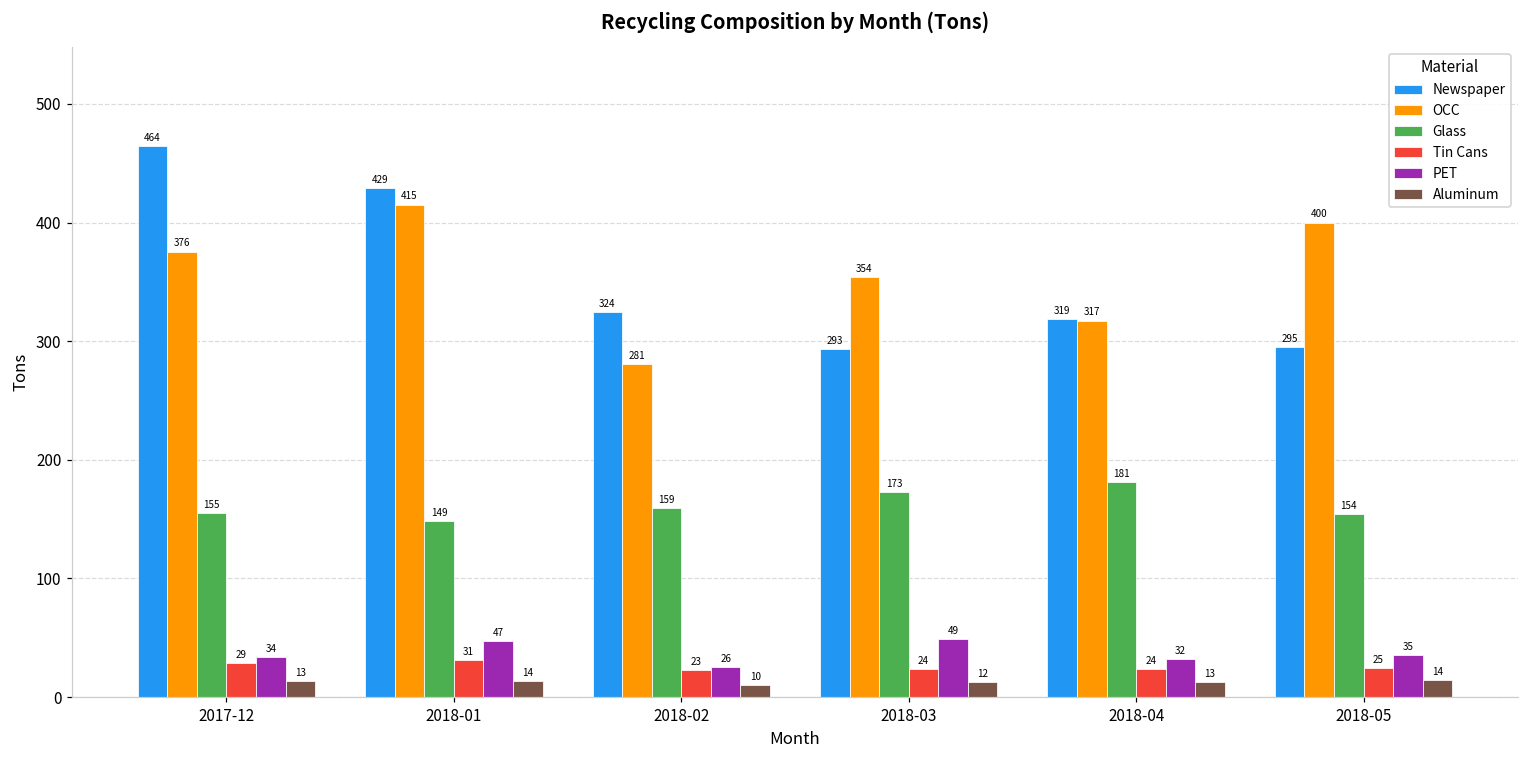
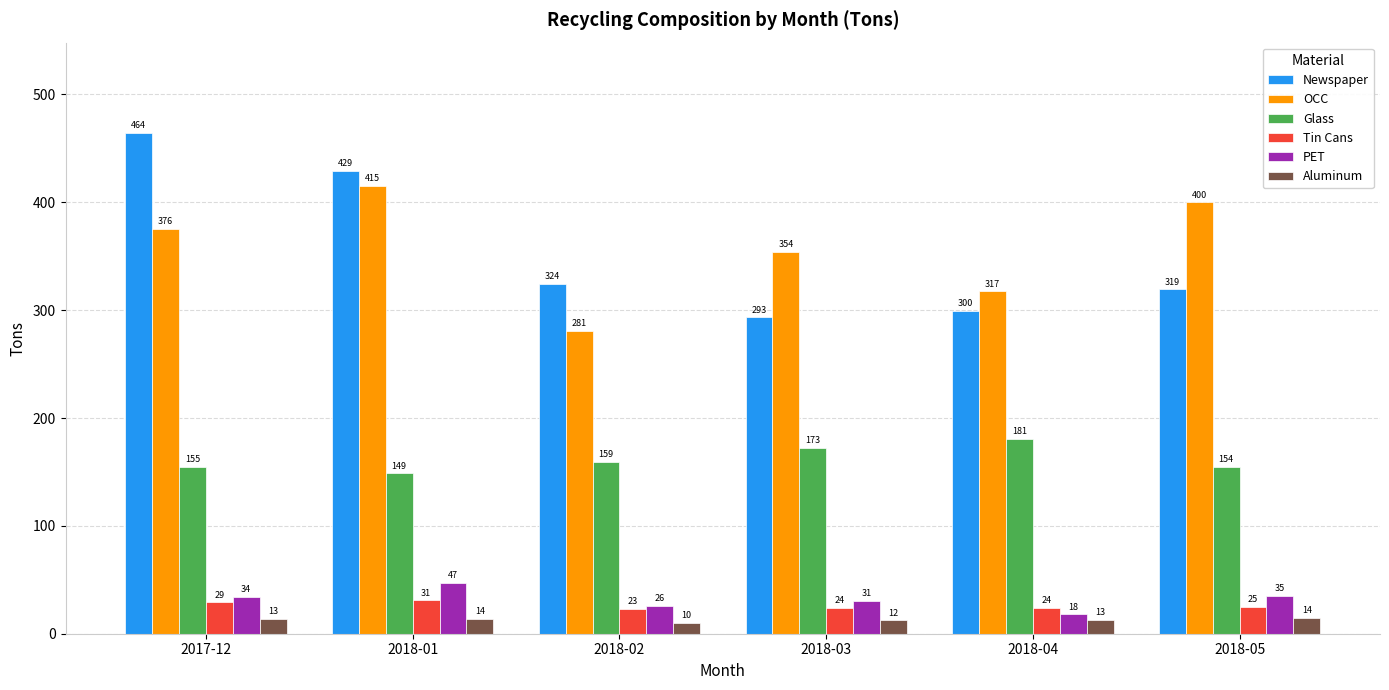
  {
    "Newspaper": {
      "2017-12": 464,
      "2018-01": 429,
      "2018-02": 324,
      "2018-03": 293,
-     "2018-04": 319,
-     "2018-05": 295
+     "2018-04": 300,
+     "2018-05": 319
    },
    "OCC": {
      "2017-12": 376,
      "2018-01": 415,
      "2018-02": 281,
      "2018-03": 354,
      "2018-04": 317,
      "2018-05": 400
    },
    "Glass": {
      "2017-12": 155,
      "2018-01": 149,
      "2018-02": 159,
      "2018-03": 173,
      "2018-04": 181,
      "2018-05": 154
    },
    "Tin Cans": {
      "2017-12": 29,
      "2018-01": 31,
      "2018-02": 23,
      "2018-03": 24,
      "2018-04": 24,
      "2018-05": 25
    },
    "PET": {
      "2017-12": 34,
      "2018-01": 47,
      "2018-02": 26,
-     "2018-03": 49,
-     "2018-04": 32,
+     "2018-03": 31,
+     "2018-04": 18,
      "2018-05": 35
    },
    "Aluminum": {
      "2017-12": 13,
      "2018-01": 14,
      "2018-02": 10,
      "2018-03": 12,
      "2018-04": 13,
      "2018-05": 14
    }
  }
